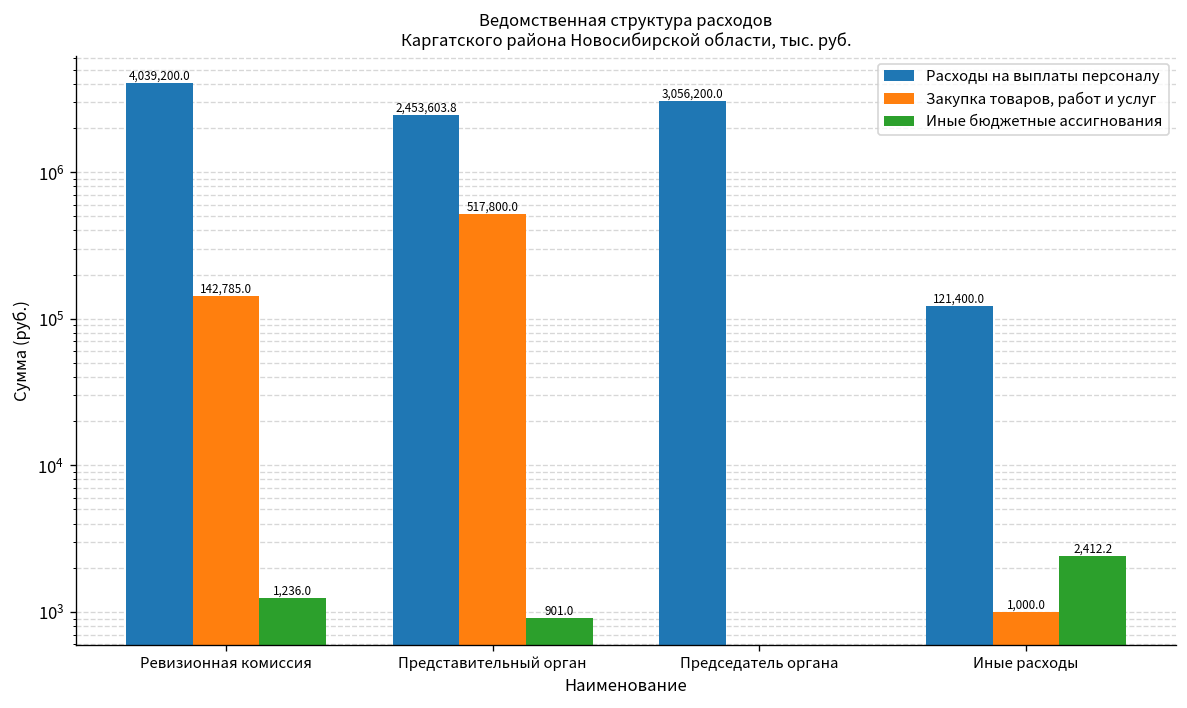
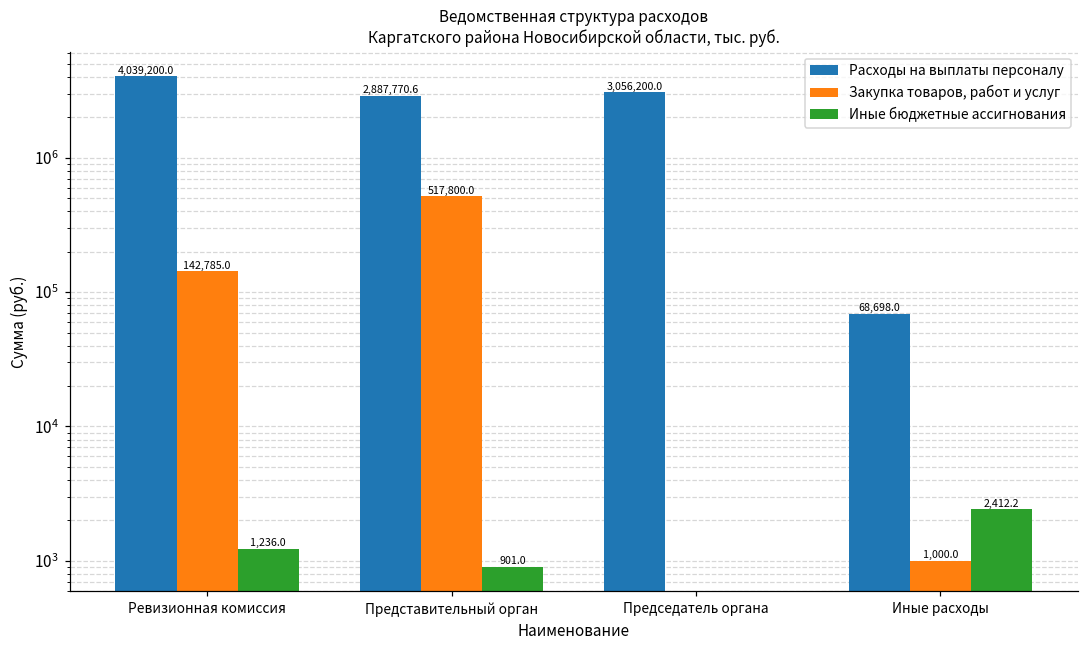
  {
    "Расходы на выплаты персоналу": {
      "Ревизионная комиссия": "4,039,200.0",
-     "Представительный орган": "2,453,603.8",
+     "Представительный орган": "2,887,770.6",
      "Председатель органа": "3,056,200.0",
-     "Иные расходы": "121,400.0"
+     "Иные расходы": "68,698.0"
    },
    "Закупка товаров, работ и услуг": {
      "Ревизионная комиссия": "142,785.0",
      "Представительный орган": "517,800.0",
      "Иные расходы": "1,000.0"
    },
    "Иные бюджетные ассигнования": {
      "Ревизионная комиссия": "1,236.0",
      "Представительный орган": "901.0",
      "Иные расходы": "2,412.2"
    }
  }
